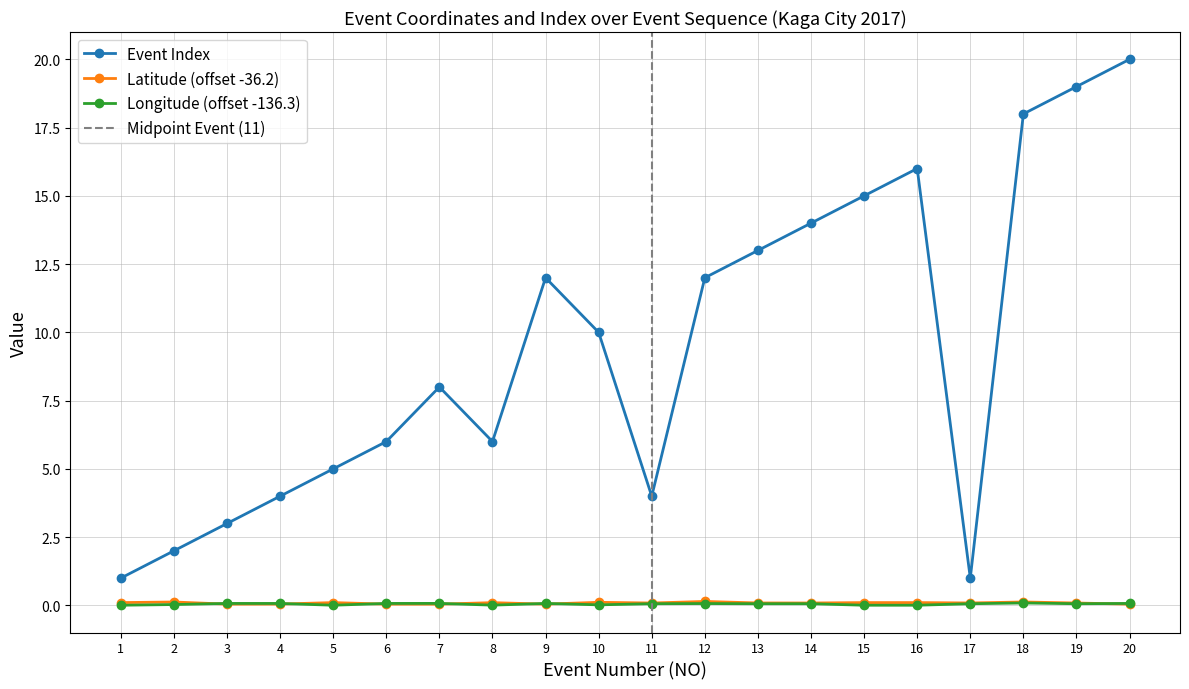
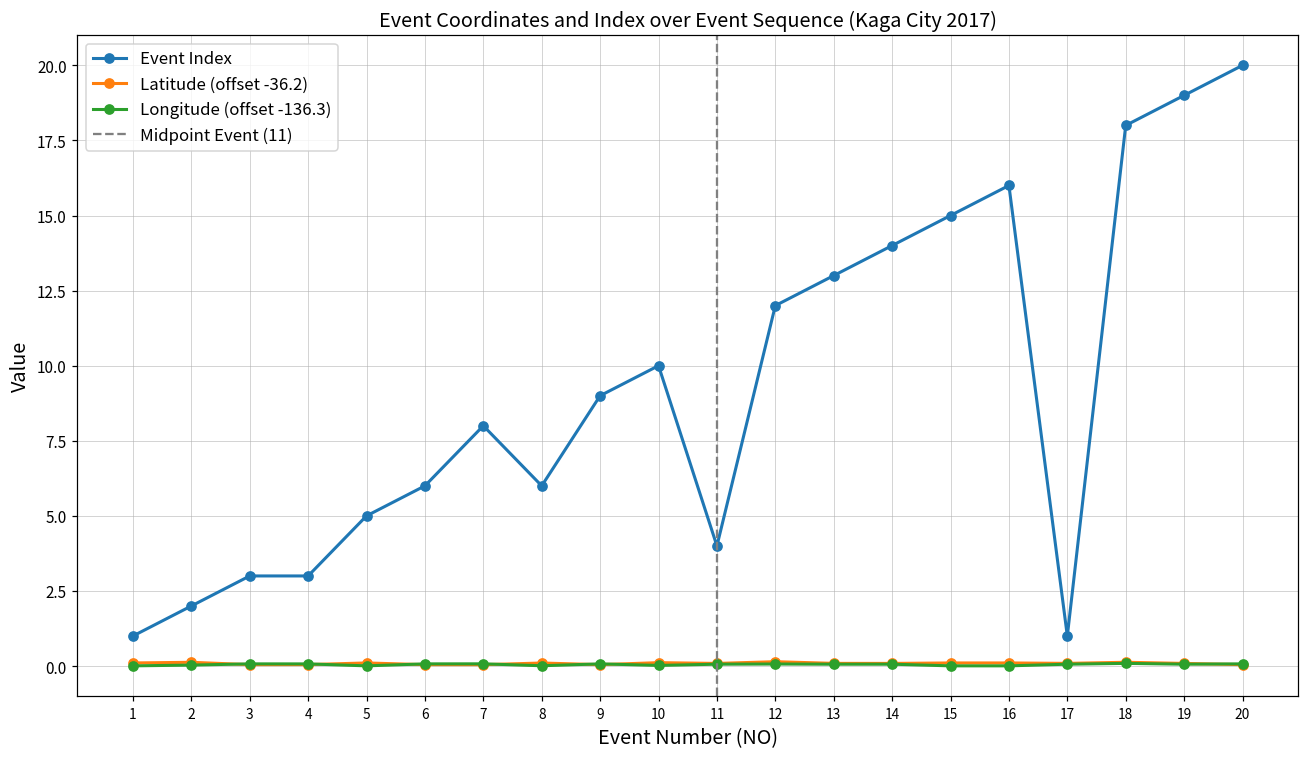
  {
    "Event Index": {
      "1": 1,
      "2": 2,
      "3": 3,
-     "4": 4,
+     "4": 3,
      "5": 5,
      "6": 6,
      "7": 8,
      "8": 6,
-     "9": 12,
+     "9": 9,
      "10": 10,
      "11": 4,
      "12": 12,
      "13": 13,
      "14": 14,
      "15": 15,
      "16": 16,
      "17": 1,
      "18": 18,
      "19": 19,
      "20": 20
    },
    "Latitude (offset -36.2)": {
      "1": 0.1,
      "5": 0.1,
      "15": 0.1,
      "16": 0.1
    },
    "Longitude (offset -136.3)": {
      "1": 0,
      "5": 0,
      "15": 0,
      "16": 0
    }
  }
